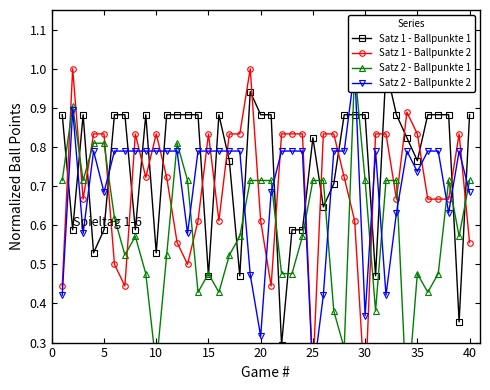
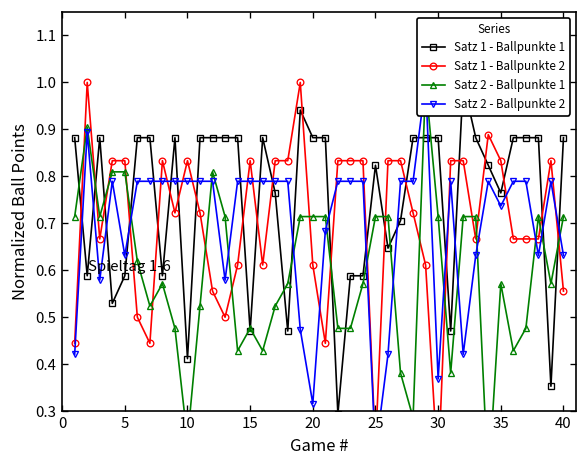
  {
    "Satz 1 - Ballpunkte 1": {
-     "10": 0.53,
+     "10": 0.41,
      "20": 0.88,
      "25": 0.82,
      "30": 0.88,
      "35": 0.76,
      "40": 0.88
    },
    "Satz 1 - Ballpunkte 2": {
      "5": 0.83,
      "10": 0.83,
      "15": 0.83,
      "20": 0.61,
      "35": 0.83,
      "40": 0.56
    },
    "Satz 2 - Ballpunkte 1": {
      "5": 0.81,
      "20": 0.71,
      "25": 0.71,
      "30": 0.71,
-     "35": 0.48,
+     "35": 0.57,
      "40": 0.71
    },
    "Satz 2 - Ballpunkte 2": {
-     "5": 0.68,
+     "5": 0.63,
      "10": 0.79,
      "15": 0.79,
      "20": 0.32,
      "30": 0.37,
      "35": 0.74,
-     "40": 0.68
+     "40": 0.63
    }
  }
